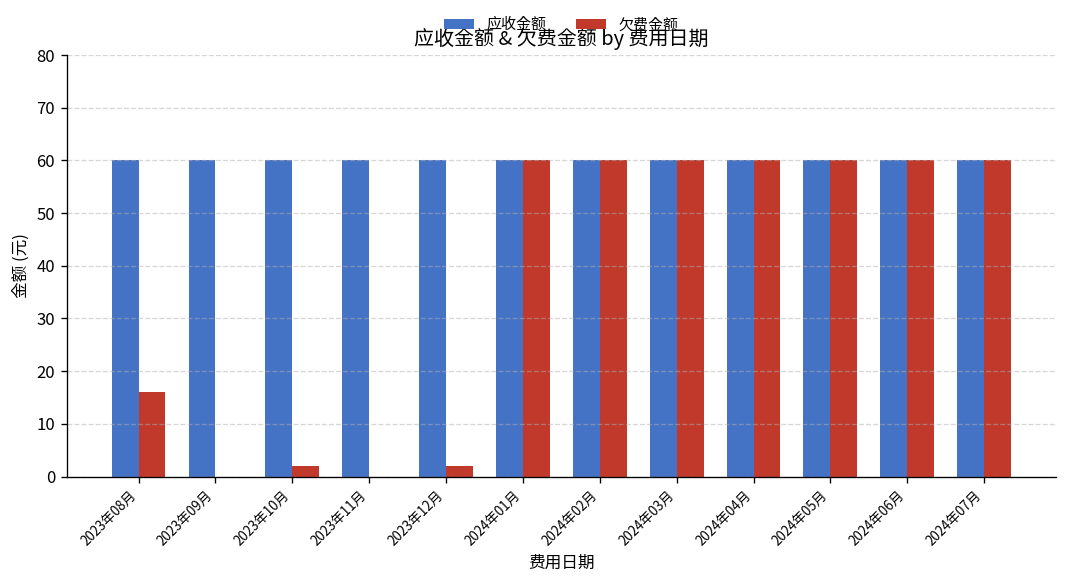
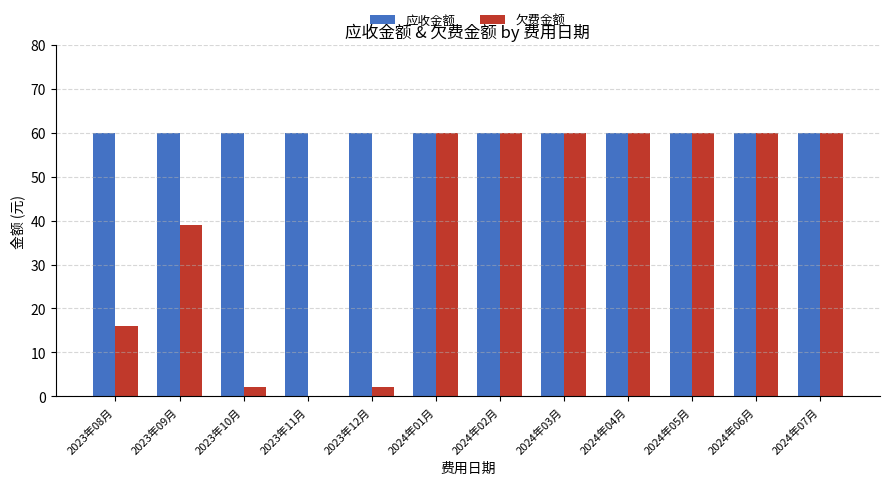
  {
    "应收金额": {
      "2023年08月": 60,
      "2023年09月": 60,
      "2023年10月": 60,
      "2023年11月": 60,
      "2023年12月": 60,
      "2024年01月": 60,
      "2024年02月": 60,
      "2024年03月": 60,
      "2024年04月": 60,
      "2024年05月": 60,
      "2024年06月": 60,
      "2024年07月": 60
    },
    "欠费金额": {
      "2023年08月": 16,
-     "2023年09月": 0,
+     "2023年09月": 39,
      "2023年10月": 2,
      "2023年11月": 0,
      "2023年12月": 2,
      "2024年01月": 60,
      "2024年02月": 60,
      "2024年03月": 60,
      "2024年04月": 60,
      "2024年05月": 60,
      "2024年06月": 60,
      "2024年07月": 60
    }
  }
